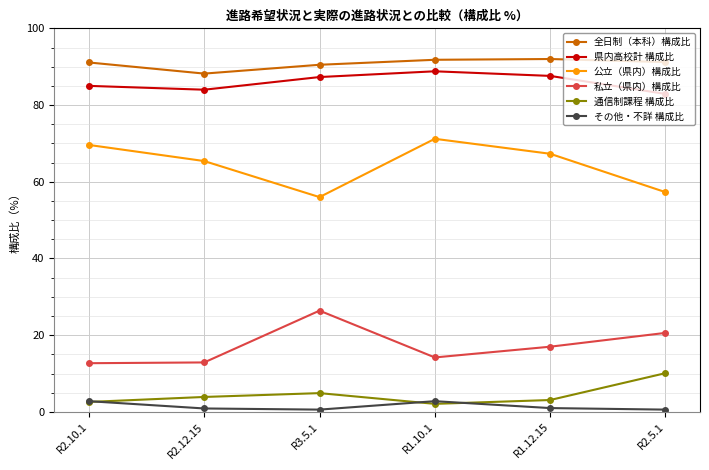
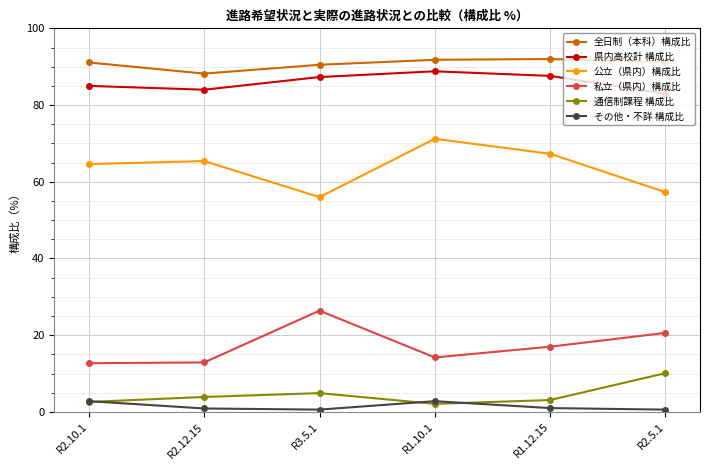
  {
    "全日制（本科）構成比": {
      "R2.10.1": 91,
      "R2.12.15": 88,
      "R3.5.1": 91,
      "R1.10.1": 92,
      "R1.12.15": 92
    },
    "県内高校計 構成比": {
      "R2.10.1": 85,
      "R2.12.15": 84,
      "R3.5.1": 87,
      "R1.10.1": 89,
      "R1.12.15": 88
    },
    "公立（県内）構成比": {
-     "R2.10.1": 70,
+     "R2.10.1": 65,
      "R2.12.15": 65,
      "R3.5.1": 56,
      "R1.10.1": 71,
      "R1.12.15": 67,
      "R2.5.1": 57
    },
    "私立（県内）構成比": {
      "R2.10.1": 13,
      "R2.12.15": 13,
      "R3.5.1": 26,
      "R1.10.1": 14,
      "R1.12.15": 17,
      "R2.5.1": 21
    },
    "通信制課程 構成比": {
      "R2.12.15": 4,
      "R3.5.1": 5,
      "R1.10.1": 2,
      "R1.12.15": 3,
      "R2.5.1": 10
    },
    "その他・不詳 構成比": {
      "R2.12.15": 1,
      "R3.5.1": 1,
      "R1.10.1": 3,
      "R1.12.15": 1,
      "R2.5.1": 1
    }
  }
